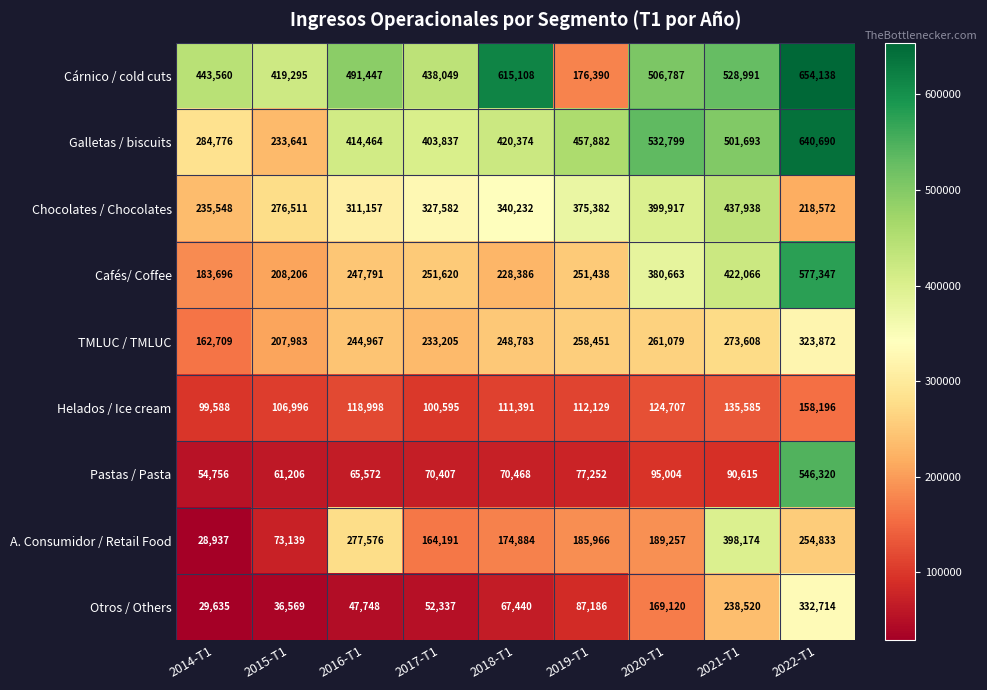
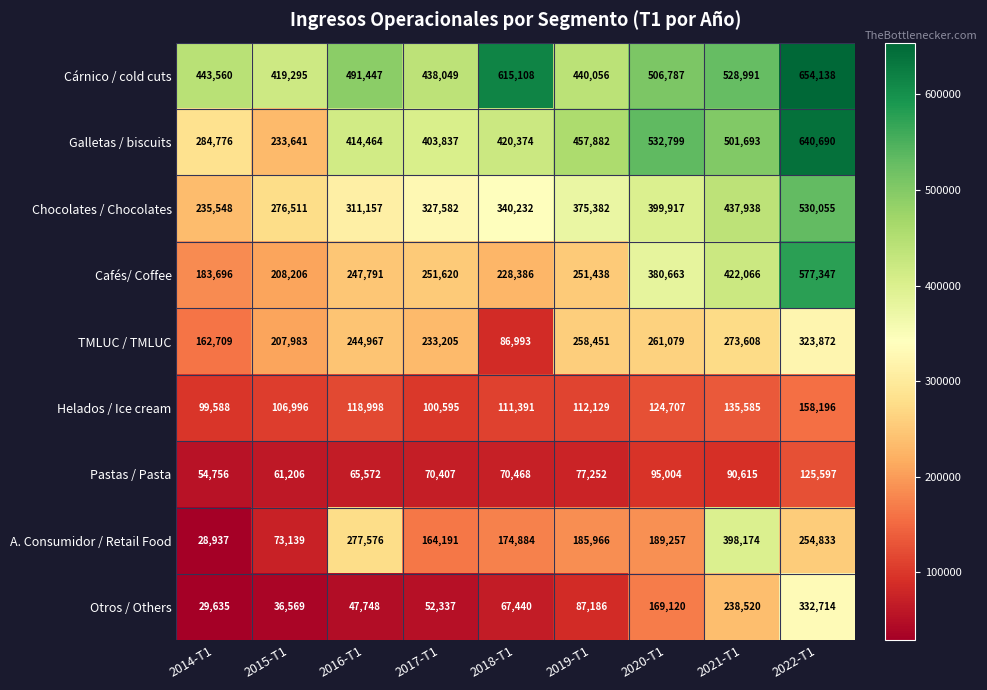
  {
    "Cárnico / cold cuts": {
      "2014-T1": "443,560",
      "2015-T1": "419,295",
      "2016-T1": "491,447",
      "2017-T1": "438,049",
      "2018-T1": "615,108",
-     "2019-T1": "176,390",
+     "2019-T1": "440,056",
      "2020-T1": "506,787",
      "2021-T1": "528,991",
      "2022-T1": "654,138"
    },
    "Galletas / biscuits": {
      "2014-T1": "284,776",
      "2015-T1": "233,641",
      "2016-T1": "414,464",
      "2017-T1": "403,837",
      "2018-T1": "420,374",
      "2019-T1": "457,882",
      "2020-T1": "532,799",
      "2021-T1": "501,693",
      "2022-T1": "640,690"
    },
    "Chocolates / Chocolates": {
      "2014-T1": "235,548",
      "2015-T1": "276,511",
      "2016-T1": "311,157",
      "2017-T1": "327,582",
      "2018-T1": "340,232",
      "2019-T1": "375,382",
      "2020-T1": "399,917",
      "2021-T1": "437,938",
-     "2022-T1": "218,572"
+     "2022-T1": "530,055"
    },
    "Cafés/ Coffee": {
      "2014-T1": "183,696",
      "2015-T1": "208,206",
      "2016-T1": "247,791",
      "2017-T1": "251,620",
      "2018-T1": "228,386",
      "2019-T1": "251,438",
      "2020-T1": "380,663",
      "2021-T1": "422,066",
      "2022-T1": "577,347"
    },
    "TMLUC / TMLUC": {
      "2014-T1": "162,709",
      "2015-T1": "207,983",
      "2016-T1": "244,967",
      "2017-T1": "233,205",
-     "2018-T1": "248,783",
+     "2018-T1": "86,993",
      "2019-T1": "258,451",
      "2020-T1": "261,079",
      "2021-T1": "273,608",
      "2022-T1": "323,872"
    },
    "Helados / Ice cream": {
      "2014-T1": "99,588",
      "2015-T1": "106,996",
      "2016-T1": "118,998",
      "2017-T1": "100,595",
      "2018-T1": "111,391",
      "2019-T1": "112,129",
      "2020-T1": "124,707",
      "2021-T1": "135,585",
      "2022-T1": "158,196"
    },
    "Pastas / Pasta": {
      "2014-T1": "54,756",
      "2015-T1": "61,206",
      "2016-T1": "65,572",
      "2017-T1": "70,407",
      "2018-T1": "70,468",
      "2019-T1": "77,252",
      "2020-T1": "95,004",
      "2021-T1": "90,615",
-     "2022-T1": "546,320"
+     "2022-T1": "125,597"
    },
    "A. Consumidor / Retail Food": {
      "2014-T1": "28,937",
      "2015-T1": "73,139",
      "2016-T1": "277,576",
      "2017-T1": "164,191",
      "2018-T1": "174,884",
      "2019-T1": "185,966",
      "2020-T1": "189,257",
      "2021-T1": "398,174",
      "2022-T1": "254,833"
    },
    "Otros / Others": {
      "2014-T1": "29,635",
      "2015-T1": "36,569",
      "2016-T1": "47,748",
      "2017-T1": "52,337",
      "2018-T1": "67,440",
      "2019-T1": "87,186",
      "2020-T1": "169,120",
      "2021-T1": "238,520",
      "2022-T1": "332,714"
    }
  }
